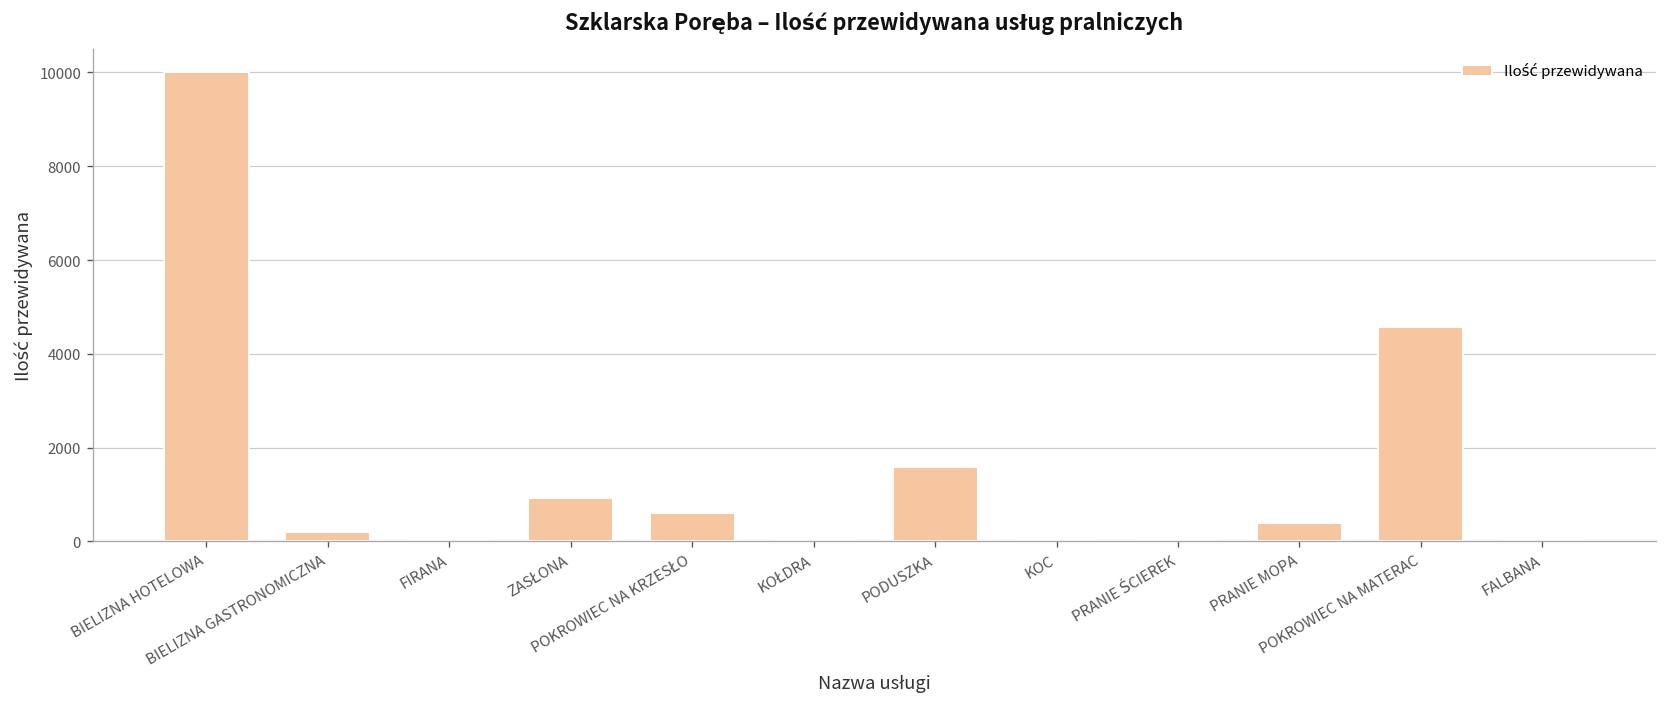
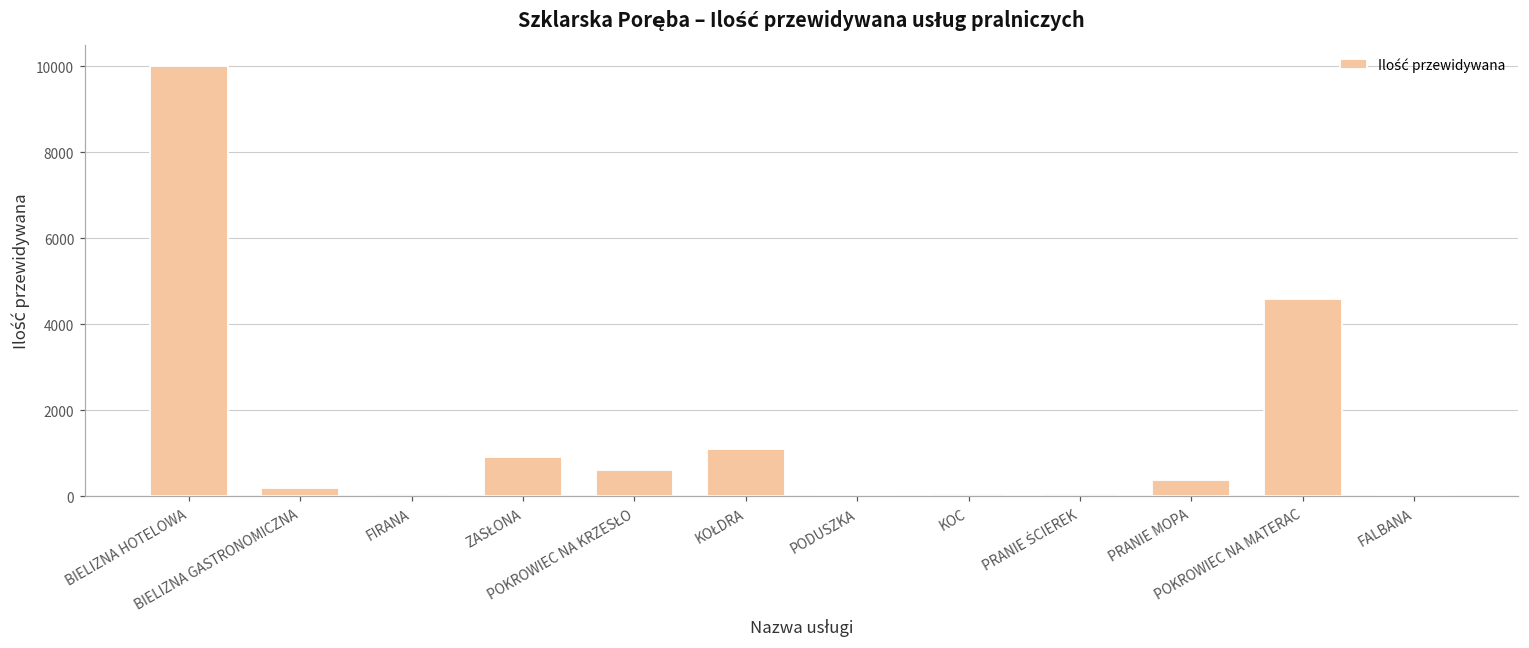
  {
    "BIELIZNA HOTELOWA": 10000,
    "BIELIZNA GASTRONOMICZNA": 200,
    "ZASŁONA": 900,
    "POKROWIEC NA KRZESŁO": 600,
-   "KOŁDRA": 0,
-   "PODUSZKA": 1600,
+   "KOŁDRA": 1100,
+   "PODUSZKA": 0,
    "PRANIE MOPA": 400,
    "POKROWIEC NA MATERAC": 4600
  }
